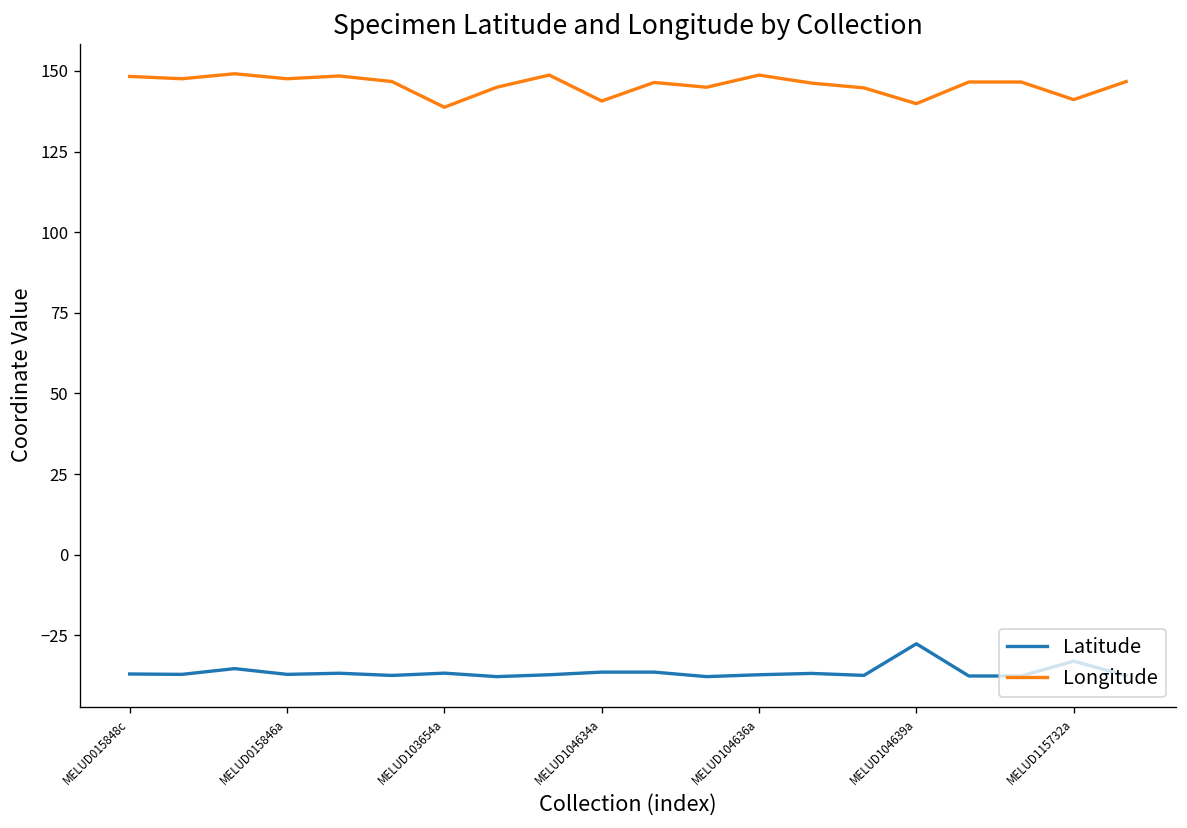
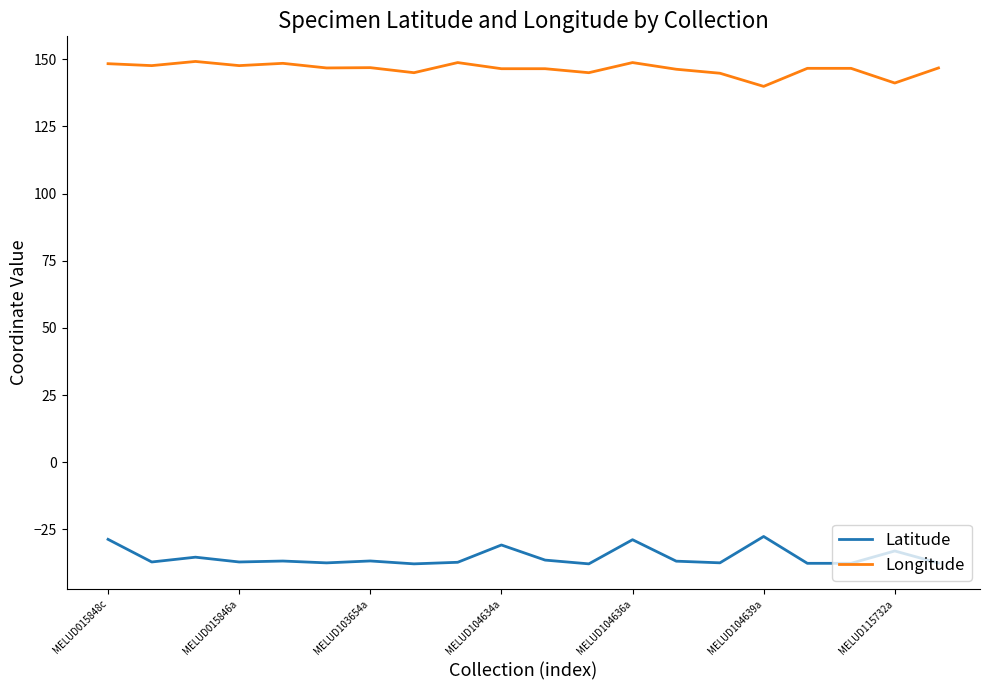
  {
    "Latitude": {
-     "MELUD015848c": -37,
+     "MELUD015848c": -29,
      "MELUD015846a": -37,
      "MELUD103654a": -37,
-     "MELUD104634a": -36,
-     "MELUD104636a": -37,
+     "MELUD104634a": -31,
+     "MELUD104636a": -29,
      "MELUD104639a": -28
    },
    "Longitude": {
      "MELUD015848c": 148,
      "MELUD015846a": 148,
-     "MELUD103654a": 139,
-     "MELUD104634a": 141,
+     "MELUD103654a": 147,
+     "MELUD104634a": 146,
      "MELUD104636a": 149,
      "MELUD104639a": 140,
      "MELUD115732a": 141
    }
  }
